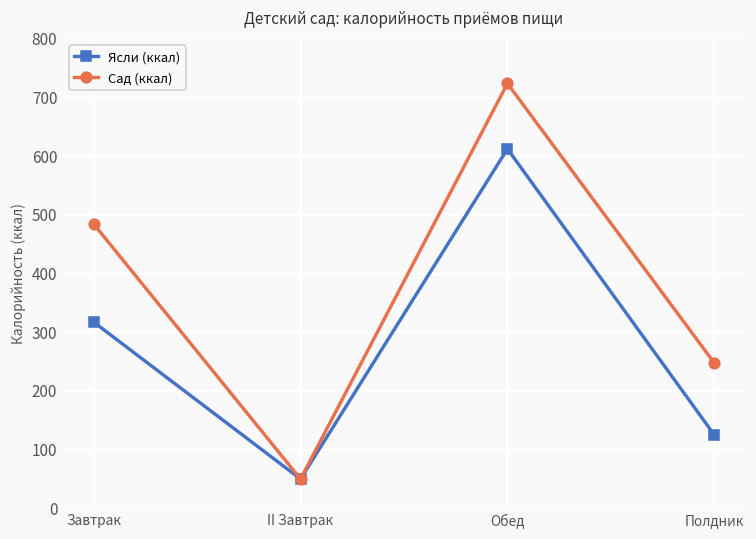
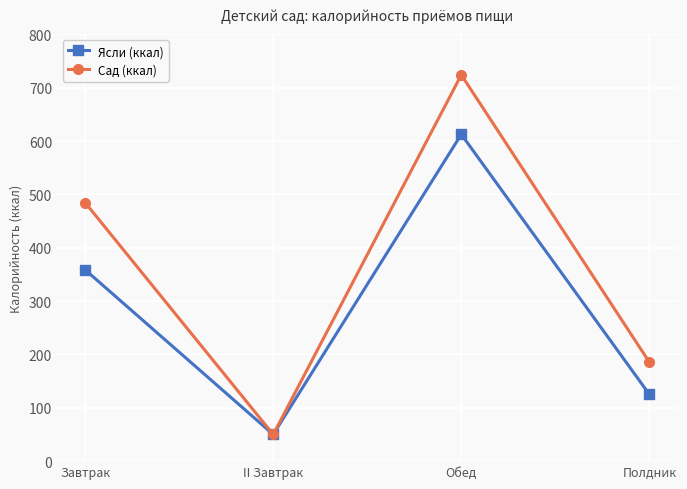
  {
    "Ясли (ккал)": {
-     "Завтрак": 320,
+     "Завтрак": 360,
      "Обед": 610,
      "Полдник": 130
    },
    "Сад (ккал)": {
      "Завтрак": 480,
      "Обед": 720,
-     "Полдник": 250
+     "Полдник": 190
    }
  }
